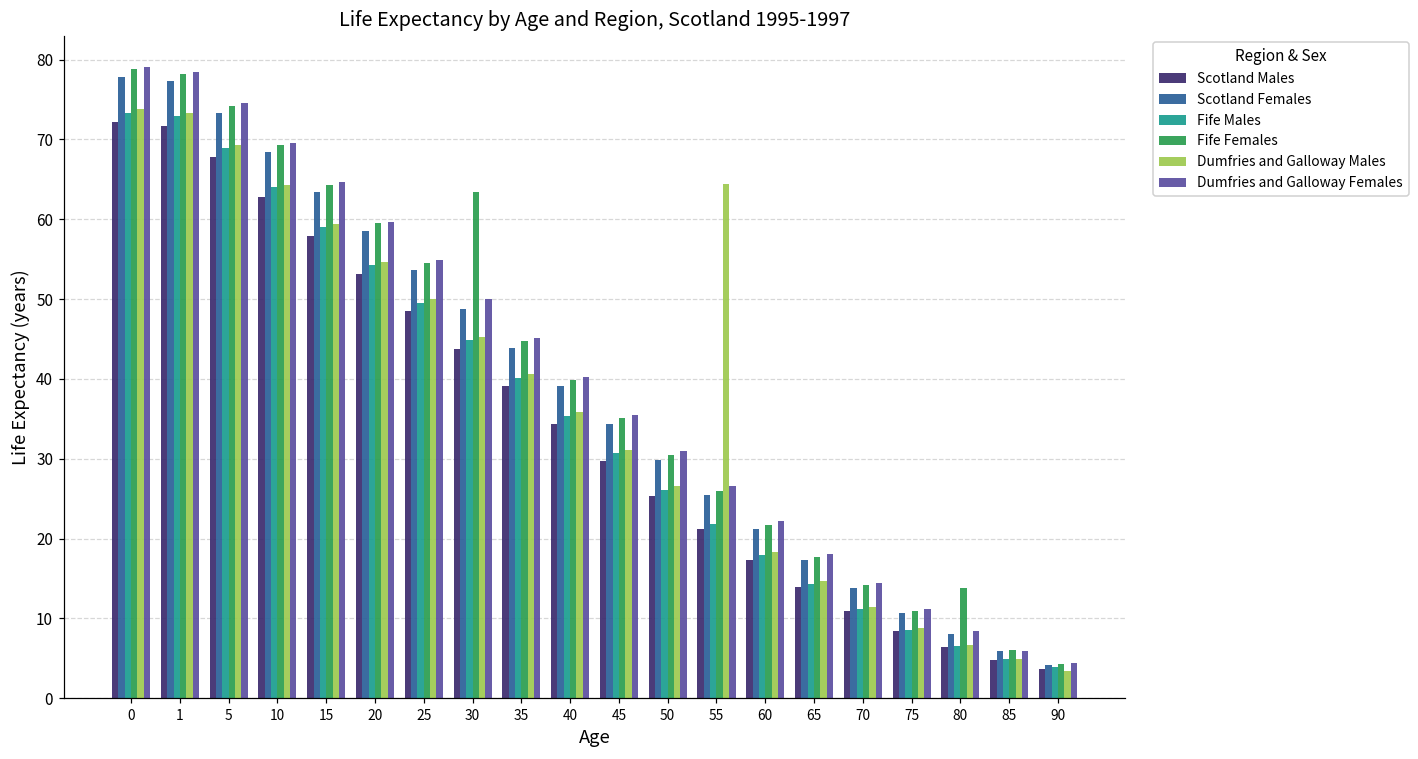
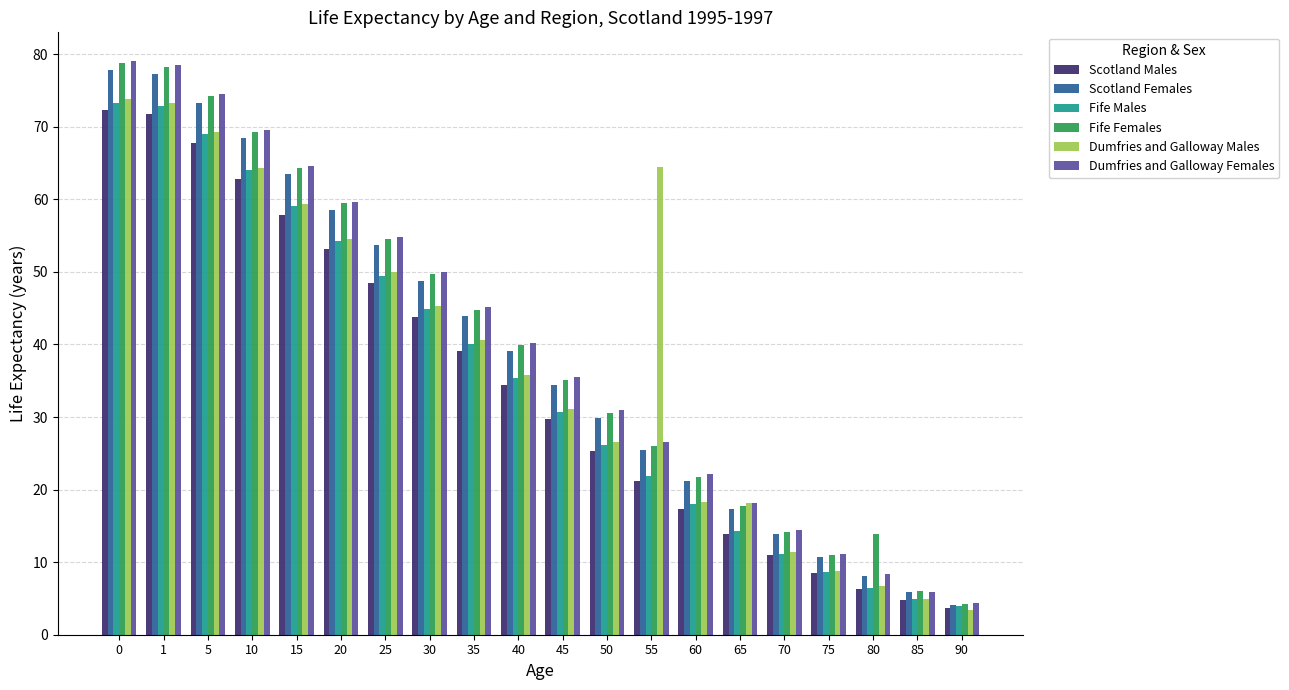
  {
    "Scotland Males": {
      "0": 72,
      "1": 72,
      "5": 68,
      "10": 63,
      "15": 58,
      "20": 53,
      "25": 48,
      "30": 44,
      "35": 39,
      "40": 34,
      "45": 30,
      "50": 25,
      "55": 21,
      "60": 17,
      "65": 14,
      "70": 11,
      "75": 8,
      "80": 6,
      "85": 5,
      "90": 4
    },
    "Fife Males": {
      "0": 73,
      "1": 73,
      "5": 69,
      "10": 64,
      "15": 59,
      "20": 54,
      "25": 49,
      "30": 45,
      "35": 40,
      "40": 35,
      "45": 31,
      "50": 26,
      "55": 22,
      "60": 18,
      "65": 14,
      "70": 11,
      "75": 9,
      "80": 6,
      "85": 5,
      "90": 4
    },
    "Fife Females": {
      "0": 79,
      "1": 78,
      "5": 74,
      "10": 69,
      "15": 64,
      "20": 59,
      "25": 55,
-     "30": 63,
+     "30": 50,
      "35": 45,
      "40": 40,
      "45": 35,
      "50": 30,
      "55": 26,
      "60": 22,
      "65": 18,
      "70": 14,
      "75": 11,
      "80": 14,
      "85": 6,
      "90": 4
    },
    "Dumfries and Galloway Males": {
      "0": 74,
      "1": 73,
      "5": 69,
      "10": 64,
      "15": 59,
      "20": 55,
      "25": 50,
      "30": 45,
      "35": 41,
      "40": 36,
      "45": 31,
      "50": 27,
      "55": 64,
      "60": 18,
-     "65": 15,
+     "65": 18,
      "70": 11,
      "75": 9,
      "80": 7,
      "85": 5,
      "90": 3
    }
  }
